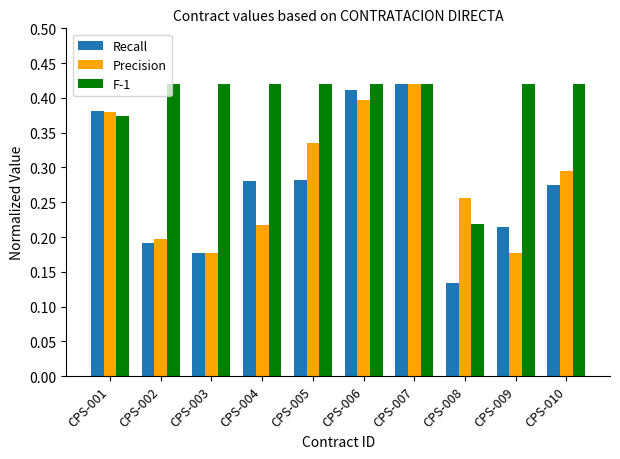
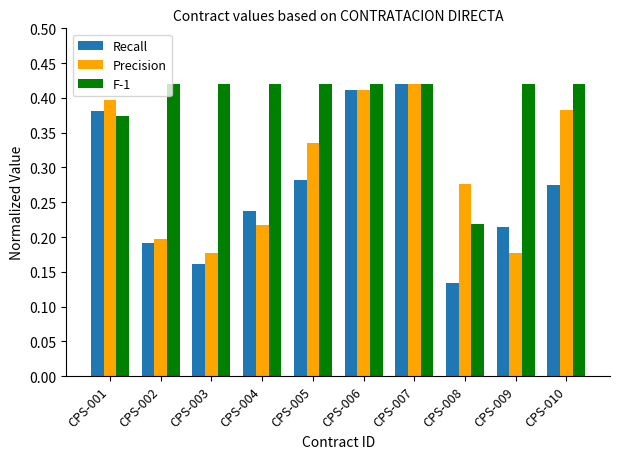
  {
    "Recall": {
      "CPS-001": 0.38,
      "CPS-002": 0.19,
-     "CPS-003": 0.18,
-     "CPS-004": 0.28,
+     "CPS-003": 0.16,
+     "CPS-004": 0.24,
      "CPS-005": 0.28,
      "CPS-006": 0.41,
      "CPS-007": 0.42,
      "CPS-008": 0.13,
      "CPS-009": 0.21,
      "CPS-010": 0.28
    },
    "Precision": {
-     "CPS-001": 0.38,
+     "CPS-001": 0.40,
      "CPS-002": 0.20,
      "CPS-003": 0.18,
      "CPS-004": 0.22,
      "CPS-005": 0.33,
-     "CPS-006": 0.40,
+     "CPS-006": 0.41,
      "CPS-007": 0.42,
-     "CPS-008": 0.26,
+     "CPS-008": 0.28,
      "CPS-009": 0.18,
-     "CPS-010": 0.29
+     "CPS-010": 0.38
    },
    "F-1": {
      "CPS-001": 0.37,
      "CPS-002": 0.42,
      "CPS-003": 0.42,
      "CPS-004": 0.42,
      "CPS-005": 0.42,
      "CPS-006": 0.42,
      "CPS-007": 0.42,
      "CPS-008": 0.22,
      "CPS-009": 0.42,
      "CPS-010": 0.42
    }
  }
